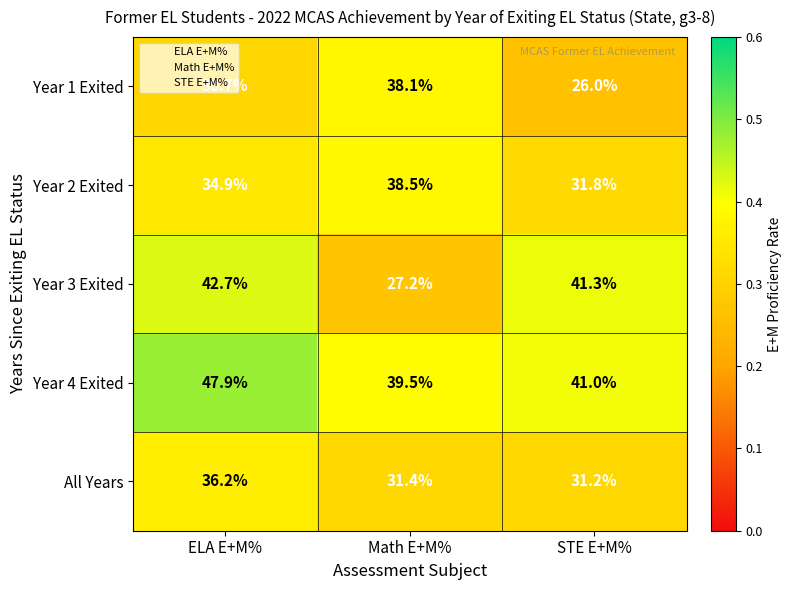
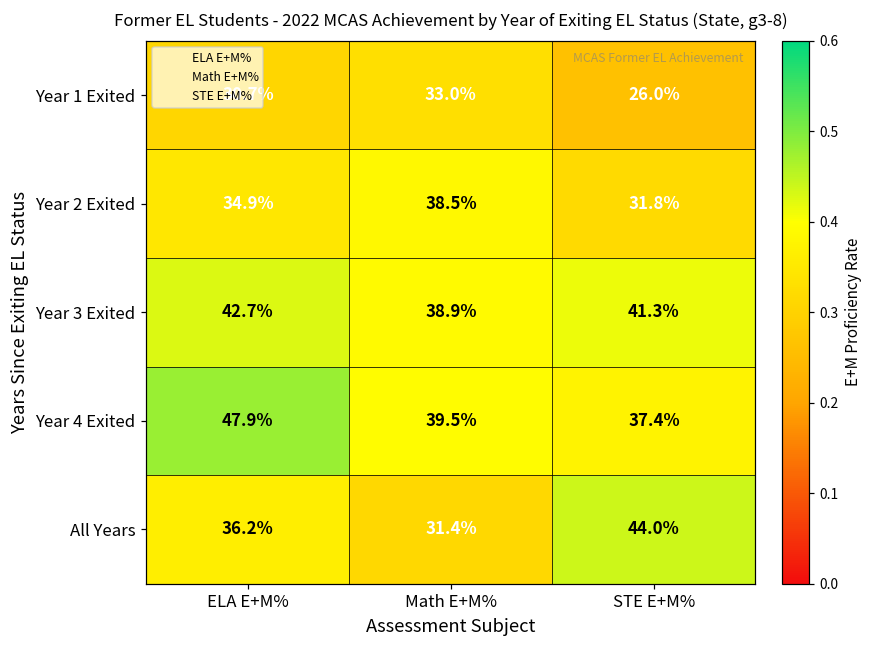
  {
    "Year 1 Exited": {
-     "Math E+M%": "38.1%"
+     "Math E+M%": "33.0%"
    },
    "Year 2 Exited": {
      "ELA E+M%": "34.9%",
      "Math E+M%": "38.5%",
      "STE E+M%": "31.8%"
    },
    "Year 3 Exited": {
      "ELA E+M%": "42.7%",
-     "Math E+M%": "27.2%",
+     "Math E+M%": "38.9%",
      "STE E+M%": "41.3%"
    },
    "Year 4 Exited": {
      "ELA E+M%": "47.9%",
      "Math E+M%": "39.5%",
-     "STE E+M%": "41.0%"
+     "STE E+M%": "37.4%"
    },
    "All Years": {
      "ELA E+M%": "36.2%",
      "Math E+M%": "31.4%",
-     "STE E+M%": "31.2%"
+     "STE E+M%": "44.0%"
    }
  }
